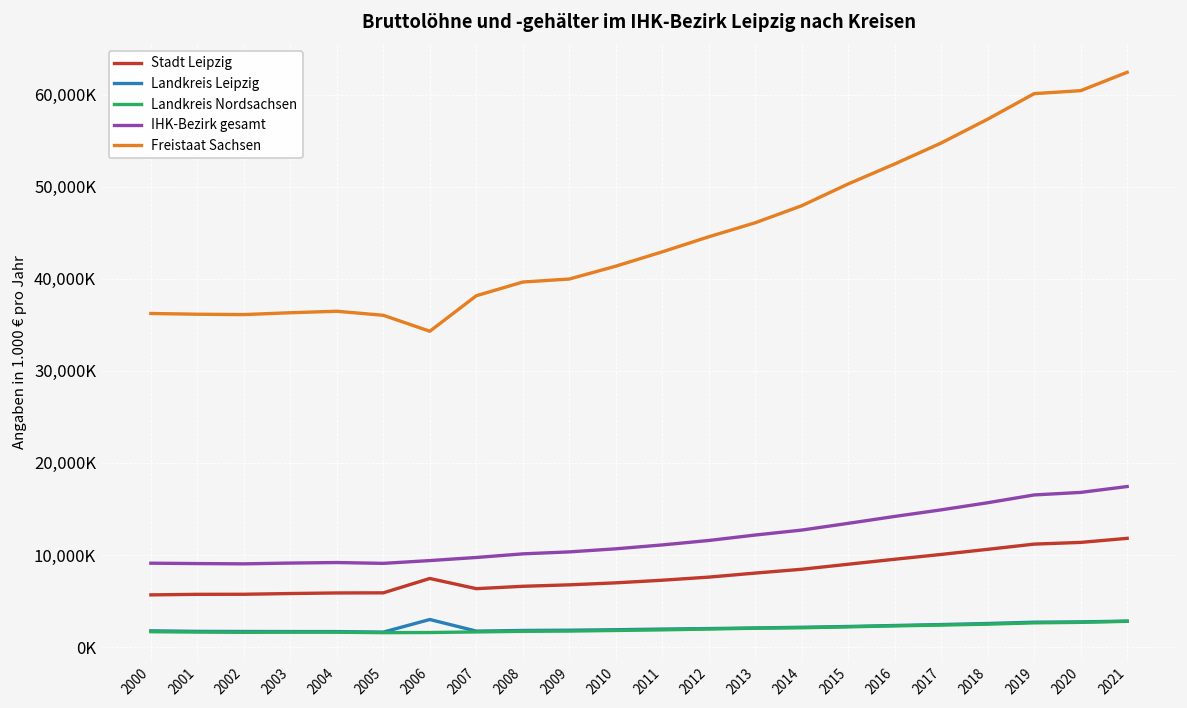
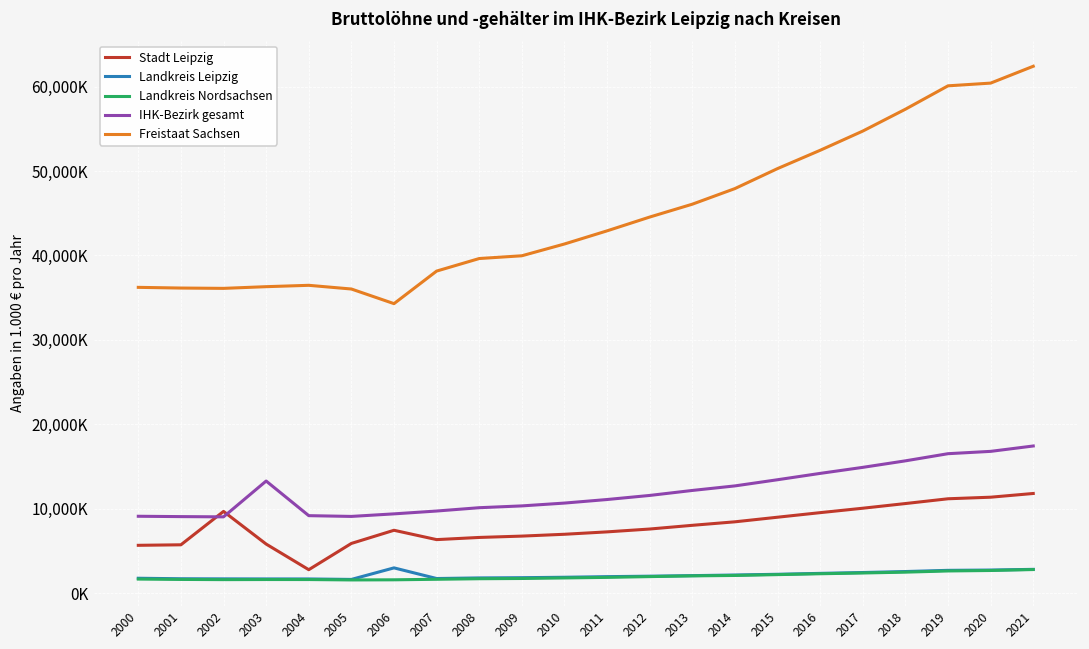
  {
    "Stadt Leipzig": {
      "2000": "6,000,000",
      "2001": "6,000,000",
-     "2002": "6,000,000",
+     "2002": "10,000,000",
      "2003": "6,000,000",
-     "2004": "6,000,000",
+     "2004": "3,000,000",
      "2005": "6,000,000",
      "2006": "7,000,000",
      "2007": "6,000,000",
      "2008": "7,000,000",
      "2009": "7,000,000",
      "2010": "7,000,000",
      "2011": "7,000,000",
      "2012": "8,000,000",
      "2013": "8,000,000",
      "2014": "8,000,000",
      "2015": "9,000,000",
      "2016": "10,000,000",
      "2017": "10,000,000",
      "2018": "11,000,000",
      "2019": "11,000,000",
      "2020": "11,000,000",
      "2021": "12,000,000"
    },
    "Landkreis Leipzig": {
      "2006": "3,000,000"
    },
    "Landkreis Nordsachsen": {
      "2006": "2,000,000"
    },
    "IHK-Bezirk gesamt": {
      "2000": "9,000,000",
      "2001": "9,000,000",
      "2002": "9,000,000",
-     "2003": "9,000,000",
+     "2003": "13,000,000",
      "2004": "9,000,000",
      "2005": "9,000,000",
      "2006": "9,000,000",
      "2007": "10,000,000",
      "2008": "10,000,000",
      "2009": "10,000,000",
      "2010": "11,000,000",
      "2011": "11,000,000",
      "2012": "12,000,000",
      "2013": "12,000,000",
      "2014": "13,000,000",
      "2015": "13,000,000",
      "2016": "14,000,000",
      "2017": "15,000,000",
      "2018": "16,000,000",
      "2019": "17,000,000",
      "2020": "17,000,000",
      "2021": "17,000,000"
    },
    "Freistaat Sachsen": {
      "2000": "36,000,000",
      "2001": "36,000,000",
      "2002": "36,000,000",
      "2003": "36,000,000",
      "2004": "36,000,000",
      "2005": "36,000,000",
      "2006": "34,000,000",
      "2007": "38,000,000",
      "2008": "40,000,000",
      "2009": "40,000,000",
      "2010": "41,000,000",
      "2011": "43,000,000",
      "2012": "45,000,000",
      "2013": "46,000,000",
      "2014": "48,000,000",
      "2015": "50,000,000",
      "2016": "52,000,000",
      "2017": "55,000,000",
      "2018": "57,000,000",
      "2019": "60,000,000",
      "2020": "60,000,000",
      "2021": "62,000,000"
    }
  }
